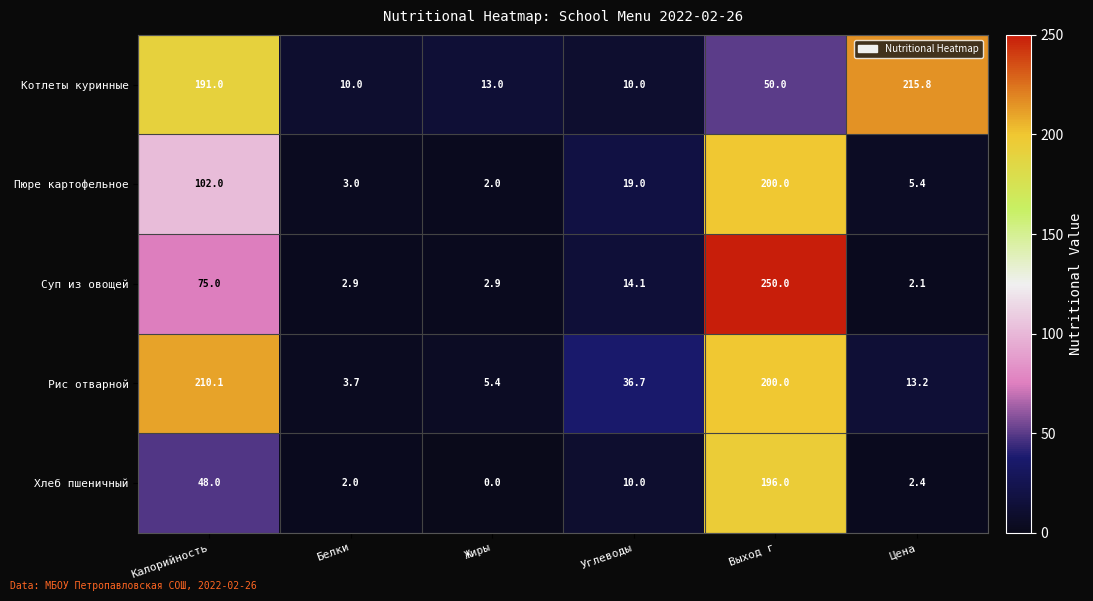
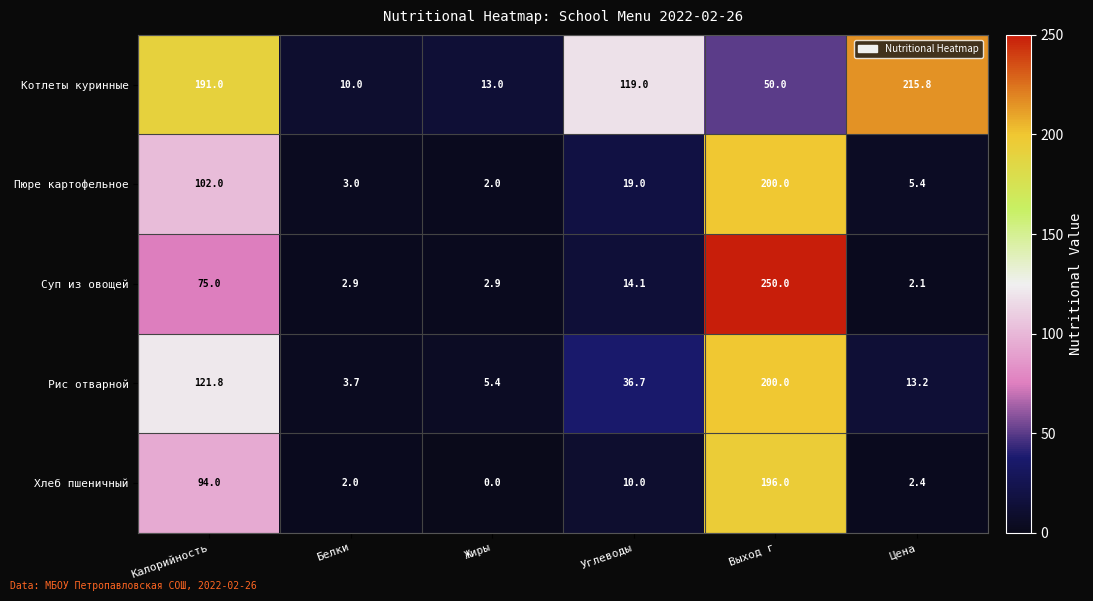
  {
    "Котлеты куринные": {
      "Калорийность": 191.0,
      "Белки": 10.0,
      "Жиры": 13.0,
-     "Углеводы": 10.0,
+     "Углеводы": 119.0,
      "Выход г": 50.0,
      "Цена": 215.8
    },
    "Пюре картофельное": {
      "Калорийность": 102.0,
      "Белки": 3.0,
      "Жиры": 2.0,
      "Углеводы": 19.0,
      "Выход г": 200.0,
      "Цена": 5.4
    },
    "Суп из овощей": {
      "Калорийность": 75.0,
      "Белки": 2.9,
      "Жиры": 2.9,
      "Углеводы": 14.1,
      "Выход г": 250.0,
      "Цена": 2.1
    },
    "Рис отварной": {
-     "Калорийность": 210.1,
+     "Калорийность": 121.8,
      "Белки": 3.7,
      "Жиры": 5.4,
      "Углеводы": 36.7,
      "Выход г": 200.0,
      "Цена": 13.2
    },
    "Хлеб пшеничный": {
-     "Калорийность": 48.0,
+     "Калорийность": 94.0,
      "Белки": 2.0,
      "Жиры": 0.0,
      "Углеводы": 10.0,
      "Выход г": 196.0,
      "Цена": 2.4
    }
  }
